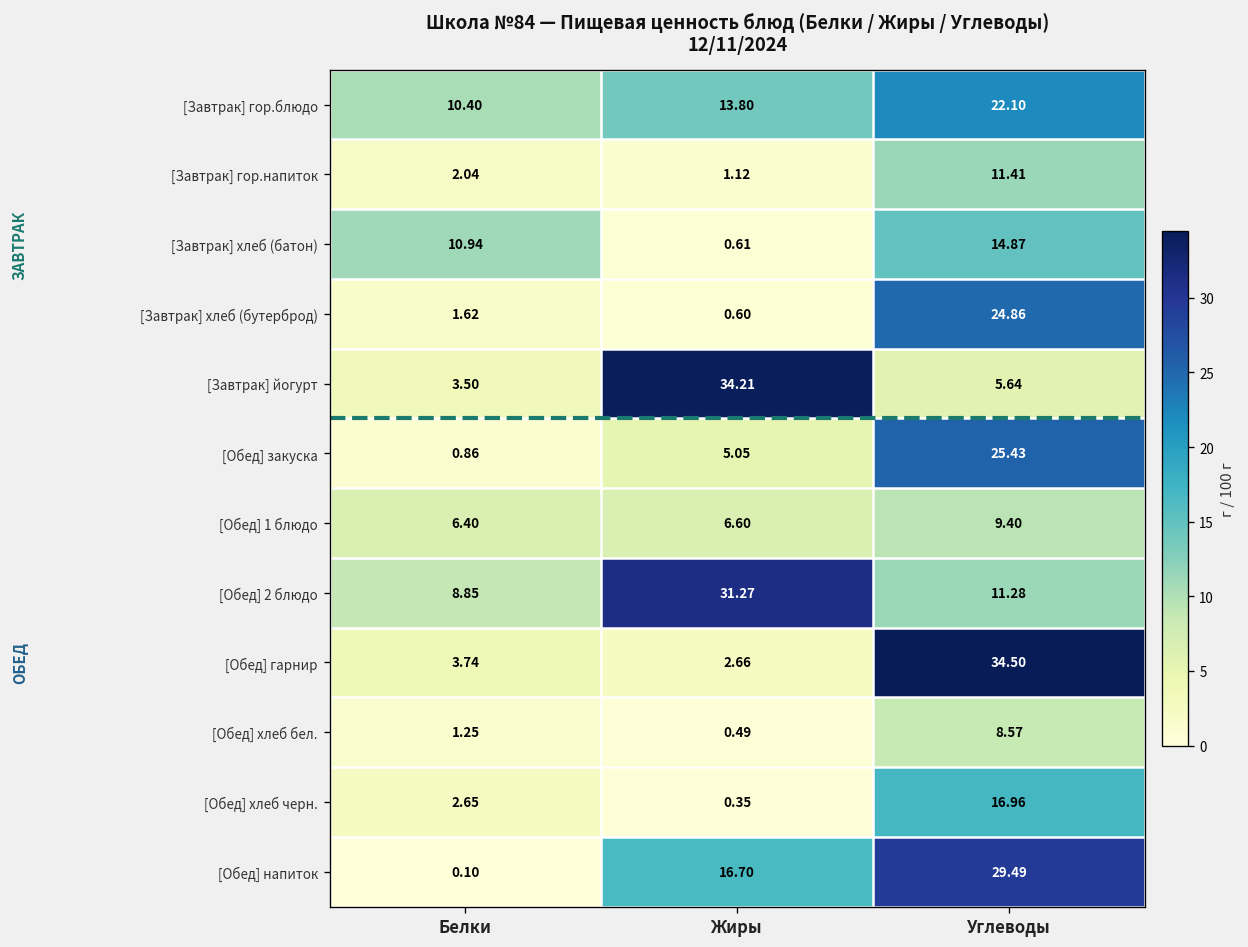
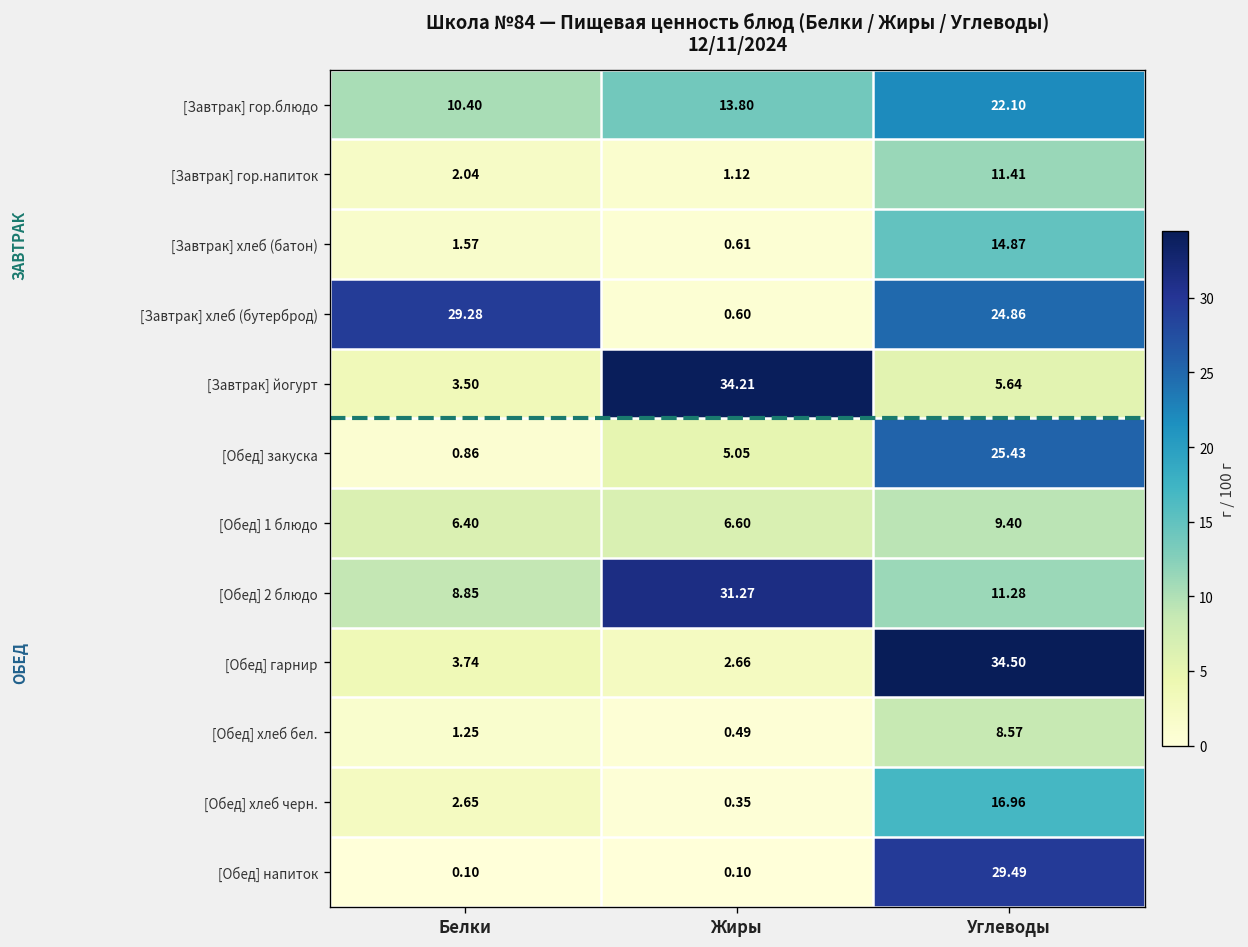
  {
    "[Завтрак] гор.блюдо": {
      "Белки": 10.40,
      "Жиры": 13.80,
      "Углеводы": 22.10
    },
    "[Завтрак] гор.напиток": {
      "Белки": 2.04,
      "Жиры": 1.12,
      "Углеводы": 11.41
    },
    "[Завтрак] хлеб (батон)": {
-     "Белки": 10.94,
+     "Белки": 1.57,
      "Жиры": 0.61,
      "Углеводы": 14.87
    },
    "[Завтрак] хлеб (бутерброд)": {
-     "Белки": 1.62,
+     "Белки": 29.28,
      "Жиры": 0.60,
      "Углеводы": 24.86
    },
    "[Завтрак] йогурт": {
      "Белки": 3.50,
      "Жиры": 34.21,
      "Углеводы": 5.64
    },
    "[Обед] закуска": {
      "Белки": 0.86,
      "Жиры": 5.05,
      "Углеводы": 25.43
    },
    "[Обед] 1 блюдо": {
      "Белки": 6.40,
      "Жиры": 6.60,
      "Углеводы": 9.40
    },
    "[Обед] 2 блюдо": {
      "Белки": 8.85,
      "Жиры": 31.27,
      "Углеводы": 11.28
    },
    "[Обед] гарнир": {
      "Белки": 3.74,
      "Жиры": 2.66,
      "Углеводы": 34.50
    },
    "[Обед] хлеб бел.": {
      "Белки": 1.25,
      "Жиры": 0.49,
      "Углеводы": 8.57
    },
    "[Обед] хлеб черн.": {
      "Белки": 2.65,
      "Жиры": 0.35,
      "Углеводы": 16.96
    },
    "[Обед] напиток": {
      "Белки": 0.10,
-     "Жиры": 16.70,
+     "Жиры": 0.10,
      "Углеводы": 29.49
    }
  }
